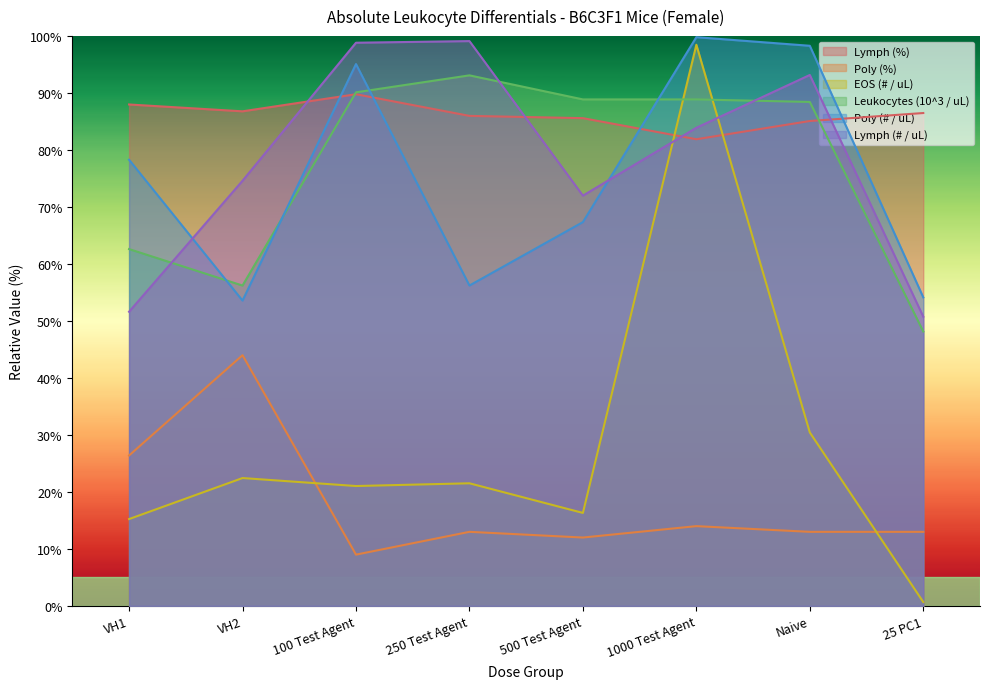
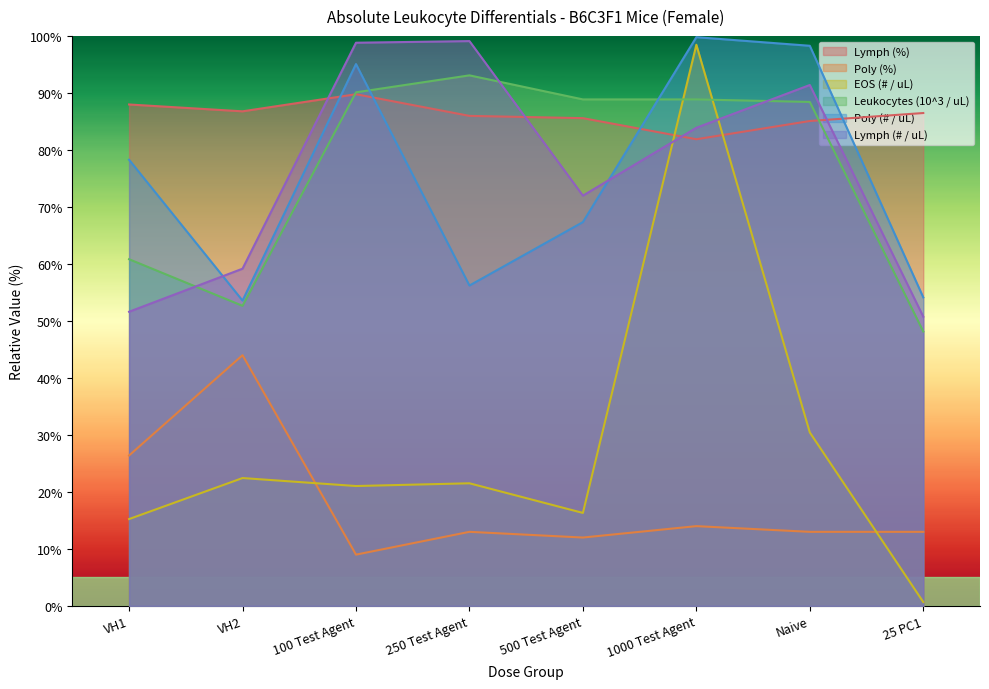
  {
    "Leukocytes (10^3 / uL)": {
-     "VH1": "63%",
-     "VH2": "56%",
+     "VH1": "61%",
+     "VH2": "53%",
      "250 Test Agent": "93%",
      "500 Test Agent": "89%",
      "1000 Test Agent": "89%",
      "Naive": "88%",
      "25 PC1": "48%"
    },
    "Poly (# / uL)": {
      "VH1": "78%",
      "VH2": "54%",
      "100 Test Agent": "95%",
      "250 Test Agent": "56%",
      "500 Test Agent": "67%",
      "1000 Test Agent": "100%",
      "Naive": "98%",
      "25 PC1": "54%"
    },
    "Lymph (# / uL)": {
      "VH1": "52%",
-     "VH2": "75%",
+     "VH2": "59%",
      "100 Test Agent": "99%",
      "250 Test Agent": "99%",
      "500 Test Agent": "72%",
      "1000 Test Agent": "84%",
-     "Naive": "93%",
+     "Naive": "91%",
      "25 PC1": "51%"
    }
  }
